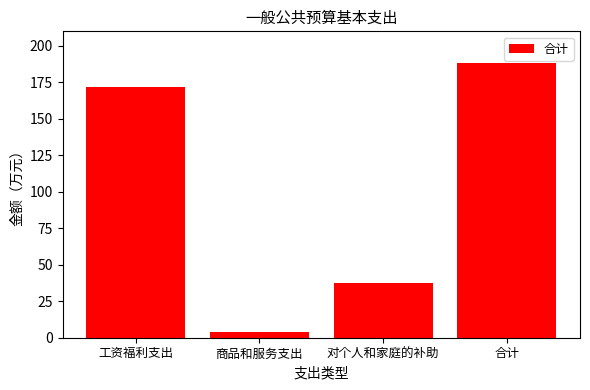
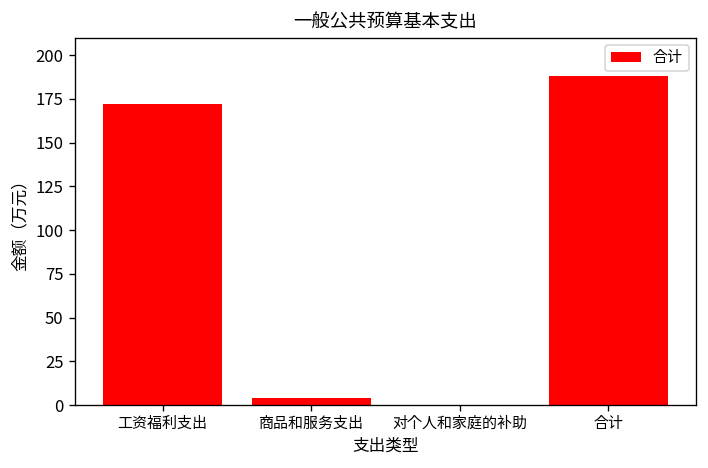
  {
    "工资福利支出": 172,
    "商品和服务支出": 4,
-   "对个人和家庭的补助": 38,
+   "对个人和家庭的补助": 0,
    "合计": 188
  }
